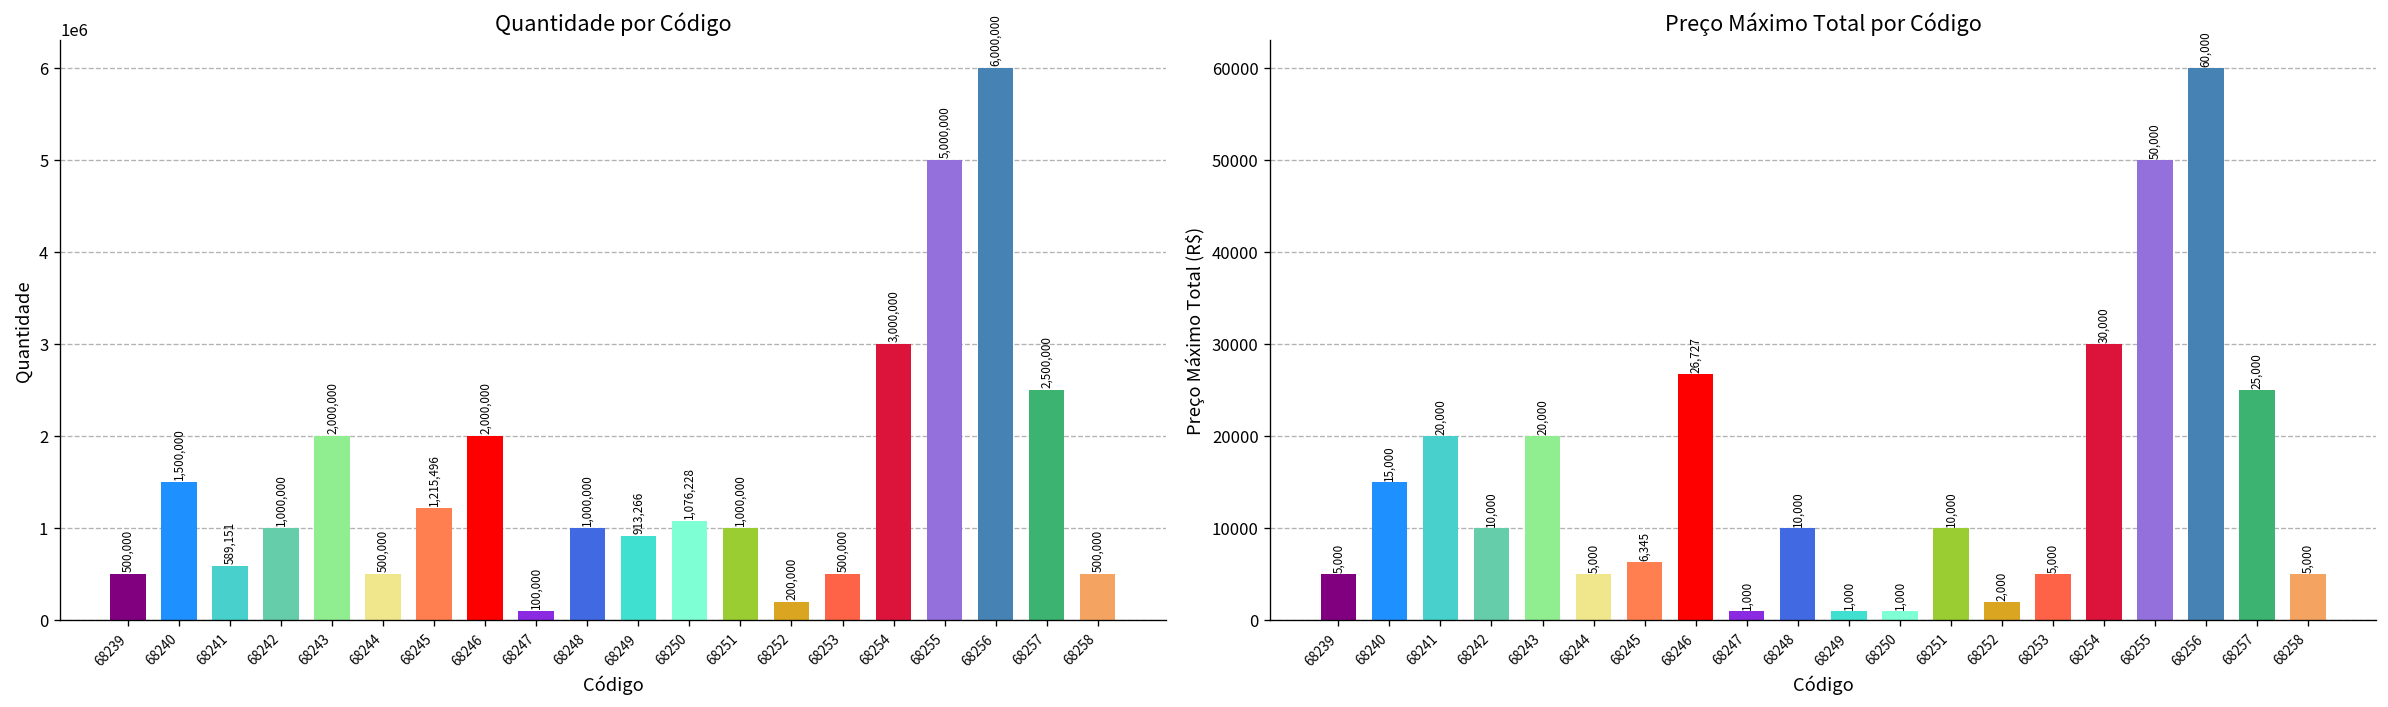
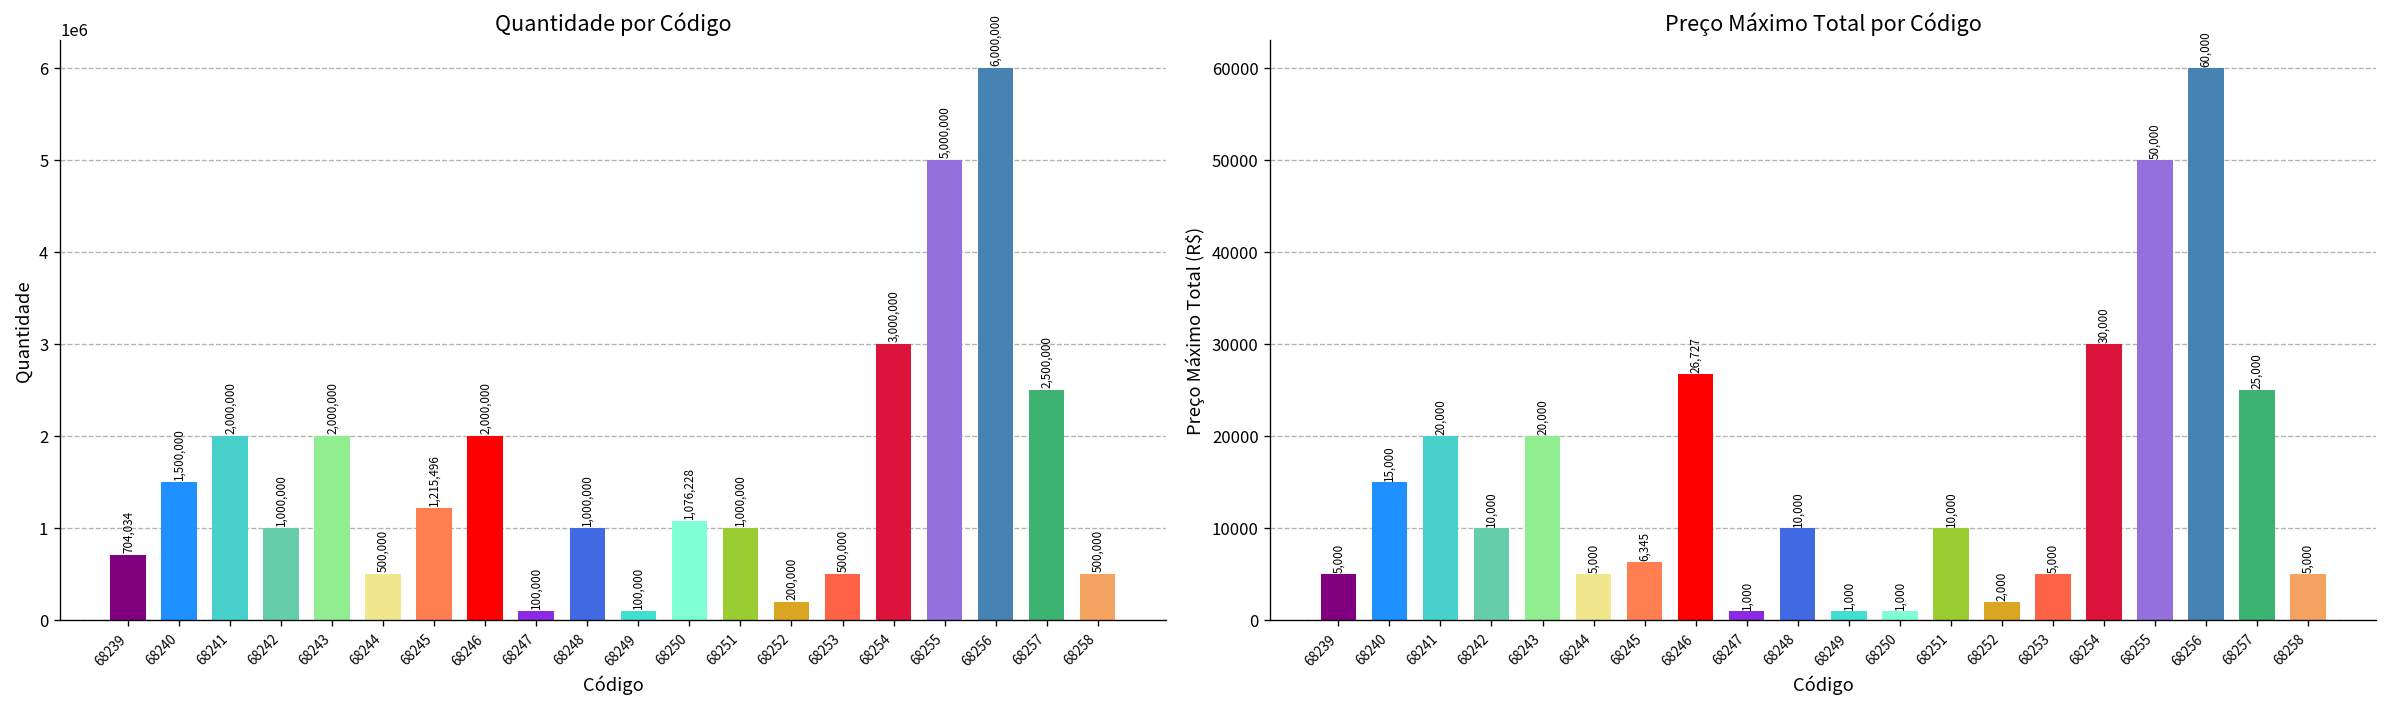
  {
    "Quantidade por Código": {
-     "68239": "500,000",
+     "68239": "704,034",
      "68240": "1,500,000",
-     "68241": "589,151",
+     "68241": "2,000,000",
      "68242": "1,000,000",
      "68243": "2,000,000",
      "68244": "500,000",
      "68245": "1,215,496",
      "68246": "2,000,000",
      "68247": "100,000",
      "68248": "1,000,000",
-     "68249": "913,266",
+     "68249": "100,000",
      "68250": "1,076,228",
      "68251": "1,000,000",
      "68252": "200,000",
      "68253": "500,000",
      "68254": "3,000,000",
      "68255": "5,000,000",
      "68256": "6,000,000",
      "68257": "2,500,000",
      "68258": "500,000"
    },
    "Preço Máximo Total por Código": {
      "68239": "5,000",
      "68240": "15,000",
      "68241": "20,000",
      "68242": "10,000",
      "68243": "20,000",
      "68244": "5,000",
      "68245": "6,345",
      "68246": "26,727",
      "68247": "1,000",
      "68248": "10,000",
      "68249": "1,000",
      "68250": "1,000",
      "68251": "10,000",
      "68252": "2,000",
      "68253": "5,000",
      "68254": "30,000",
      "68255": "50,000",
      "68256": "60,000",
      "68257": "25,000",
      "68258": "5,000"
    }
  }
